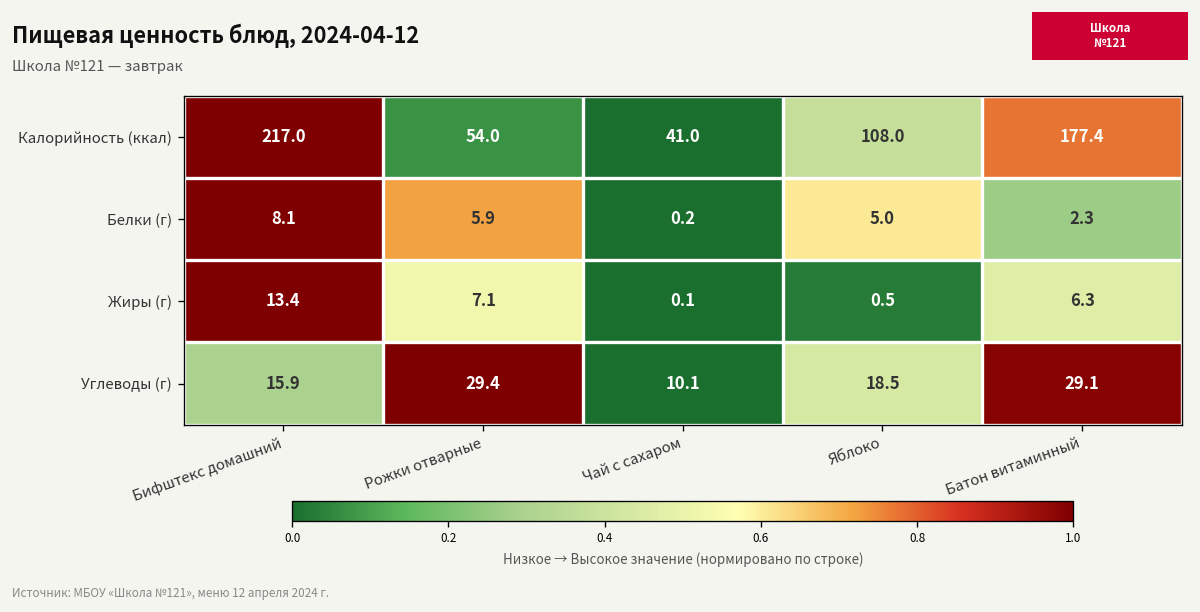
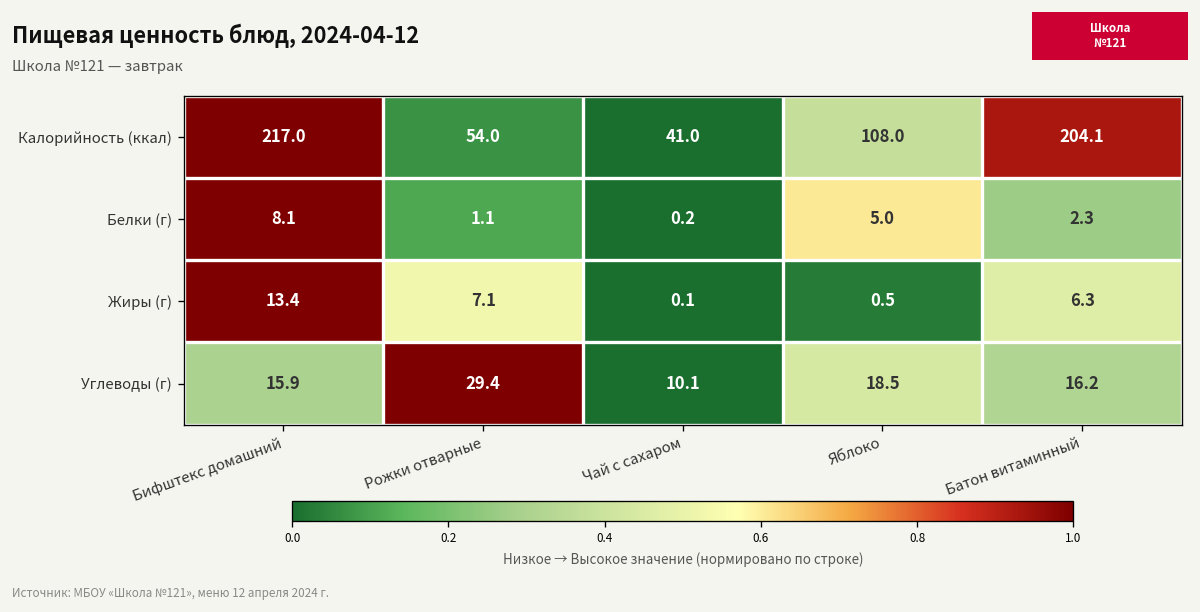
  {
    "Калорийность (ккал)": {
      "Бифштекс домашний": 217.0,
      "Рожки отварные": 54.0,
      "Чай с сахаром": 41.0,
      "Яблоко": 108.0,
-     "Батон витаминный": 177.4
+     "Батон витаминный": 204.1
    },
    "Белки (г)": {
      "Бифштекс домашний": 8.1,
-     "Рожки отварные": 5.9,
+     "Рожки отварные": 1.1,
      "Чай с сахаром": 0.2,
      "Яблоко": 5.0,
      "Батон витаминный": 2.3
    },
    "Жиры (г)": {
      "Бифштекс домашний": 13.4,
      "Рожки отварные": 7.1,
      "Чай с сахаром": 0.1,
      "Яблоко": 0.5,
      "Батон витаминный": 6.3
    },
    "Углеводы (г)": {
      "Бифштекс домашний": 15.9,
      "Рожки отварные": 29.4,
      "Чай с сахаром": 10.1,
      "Яблоко": 18.5,
-     "Батон витаминный": 29.1
+     "Батон витаминный": 16.2
    }
  }
